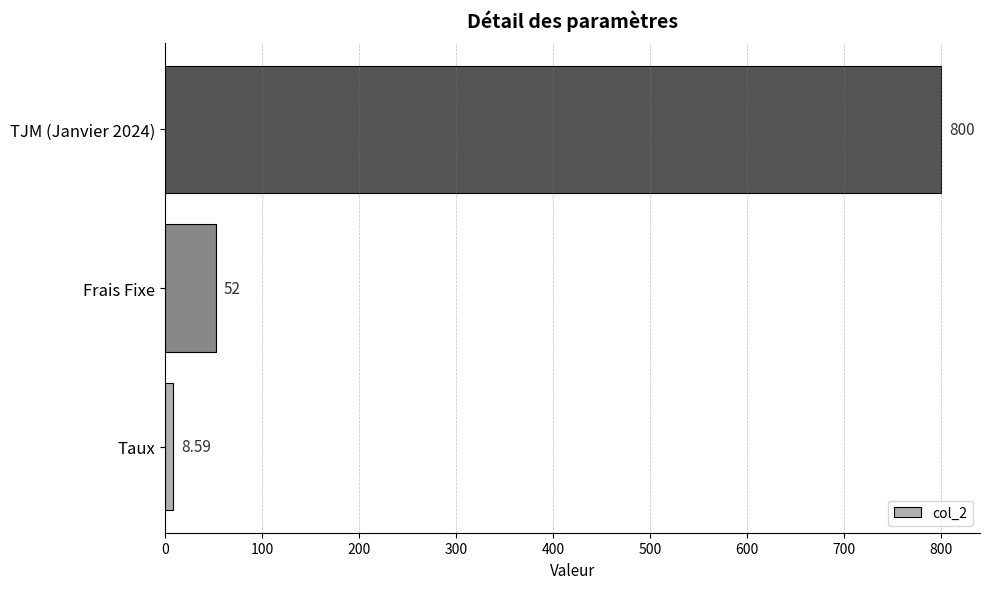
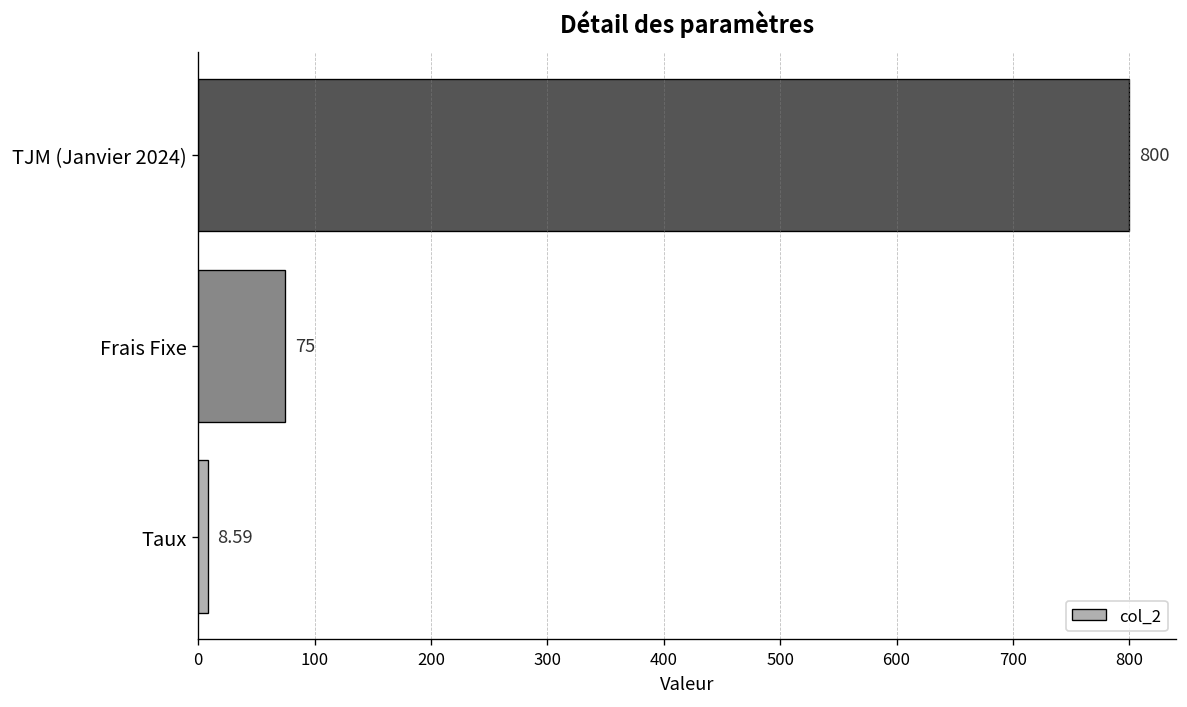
  {
    "TJM (Janvier 2024)": 800,
-   "Frais Fixe": 52,
+   "Frais Fixe": 75,
    "Taux": 8.59
  }
